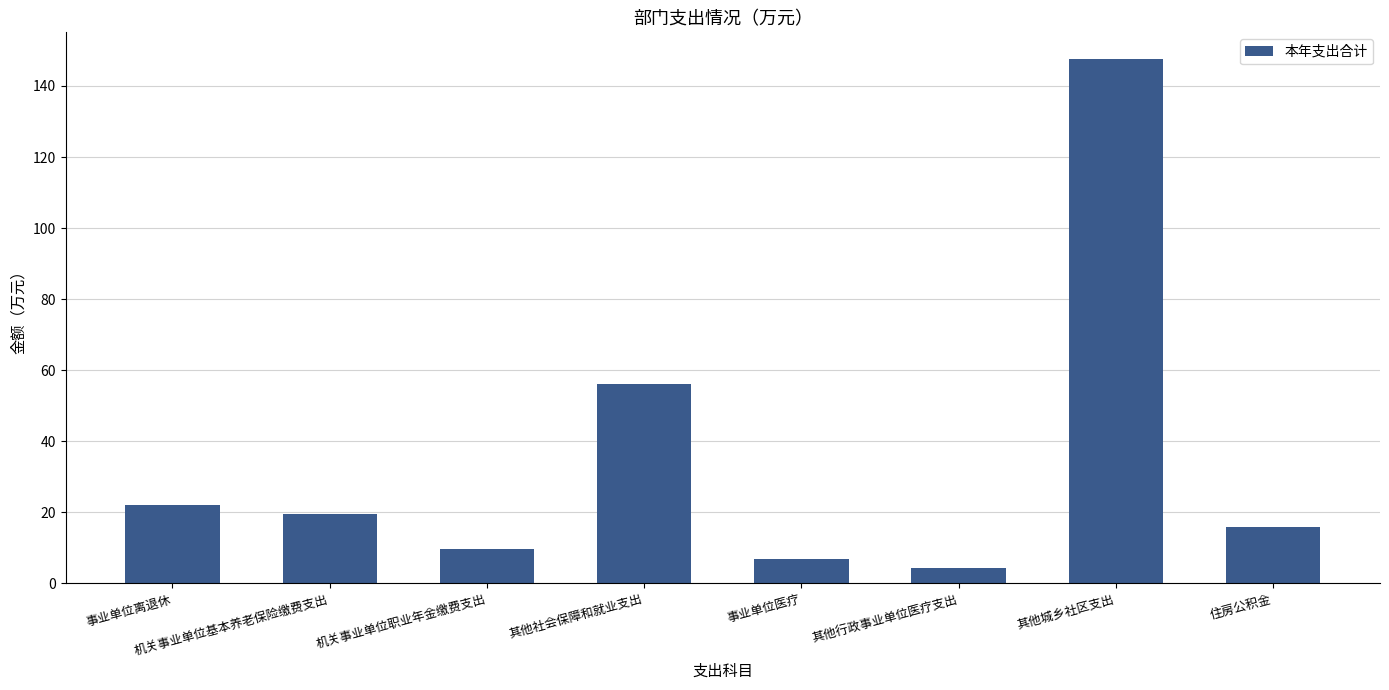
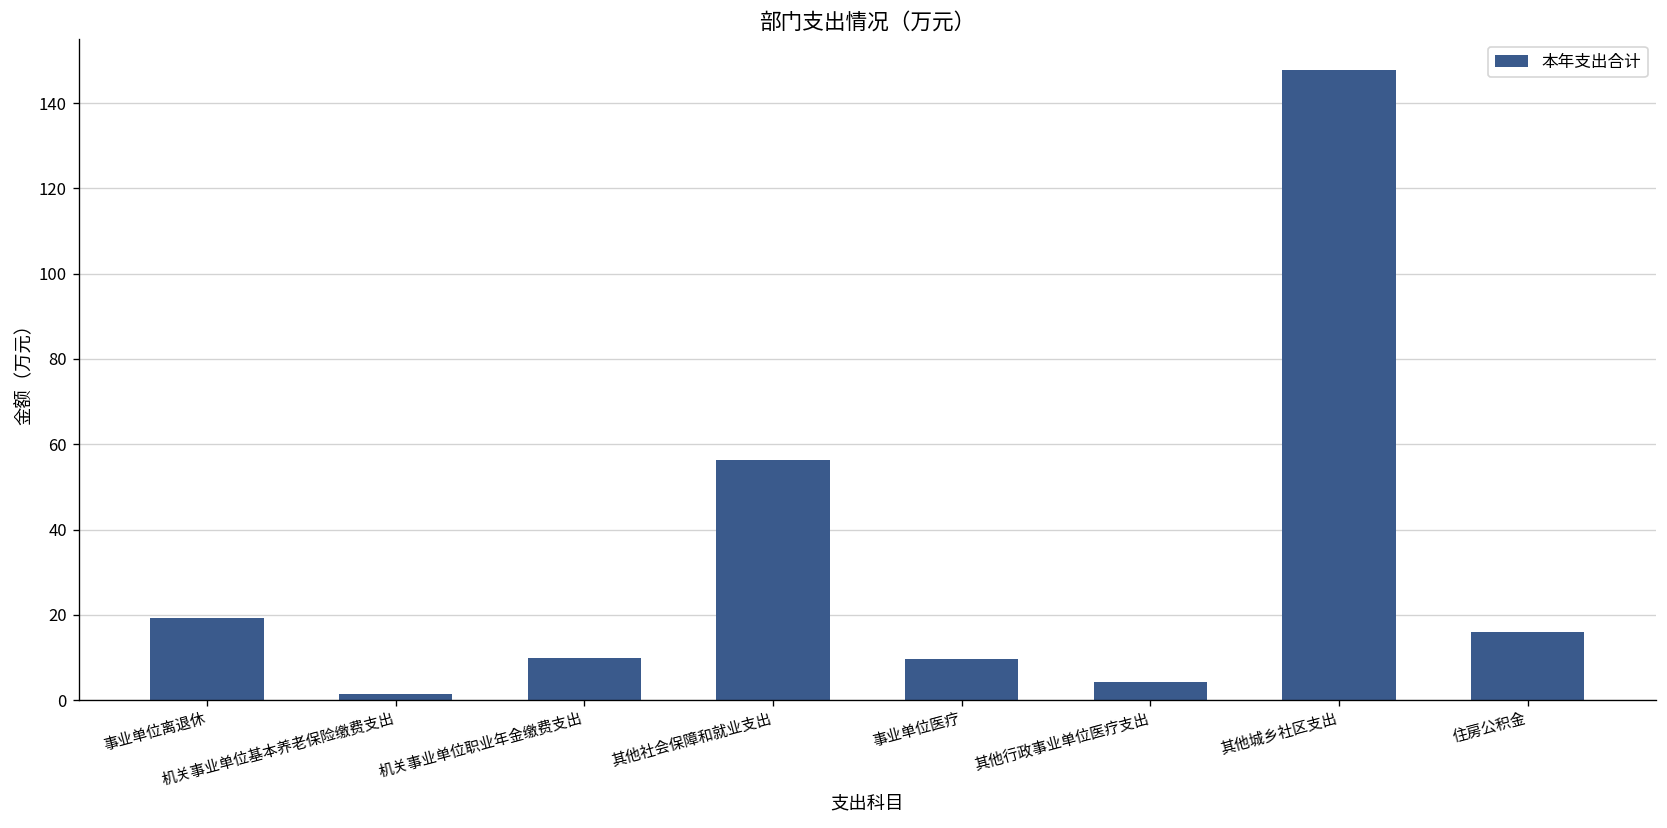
  {
-   "事业单位离退休": 22,
-   "机关事业单位基本养老保险缴费支出": 20,
+   "事业单位离退休": 19,
+   "机关事业单位基本养老保险缴费支出": 1,
    "机关事业单位职业年金缴费支出": 10,
    "其他社会保障和就业支出": 56,
-   "事业单位医疗": 7,
+   "事业单位医疗": 10,
    "其他行政事业单位医疗支出": 4,
    "其他城乡社区支出": 148,
    "住房公积金": 16
  }
